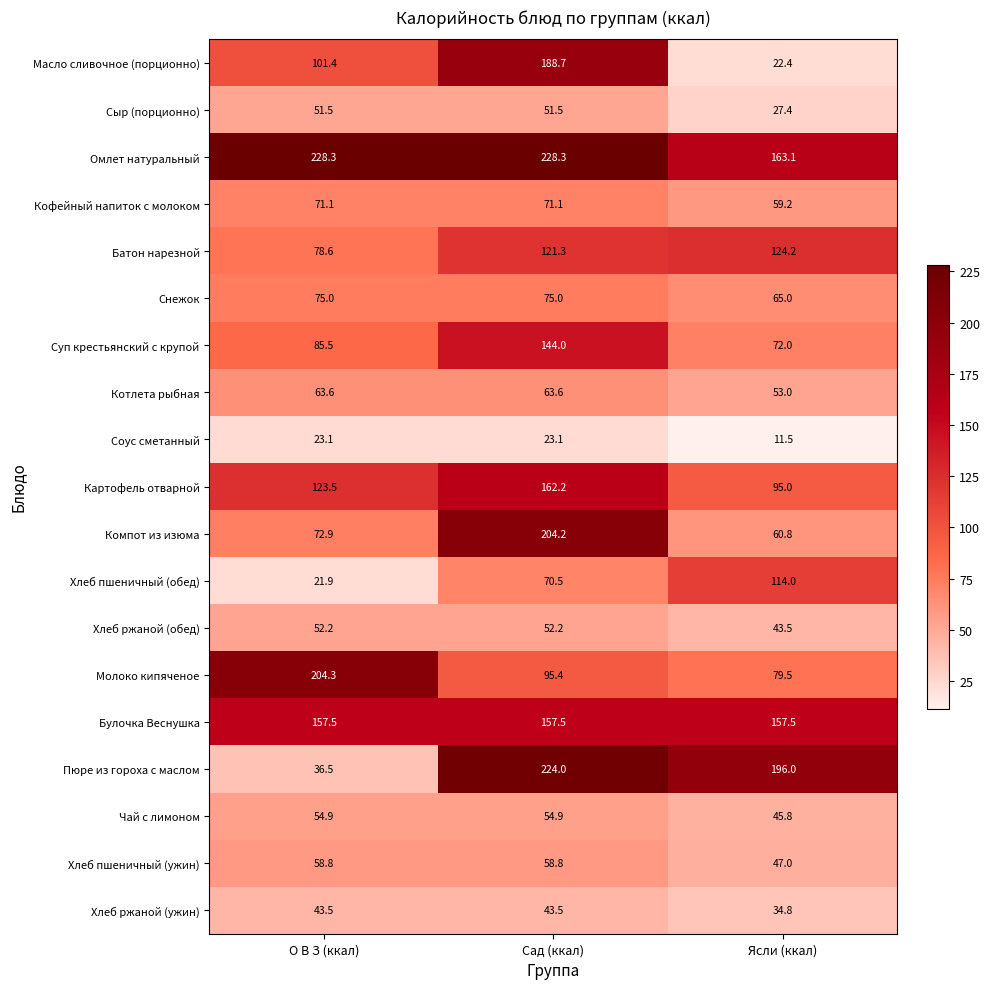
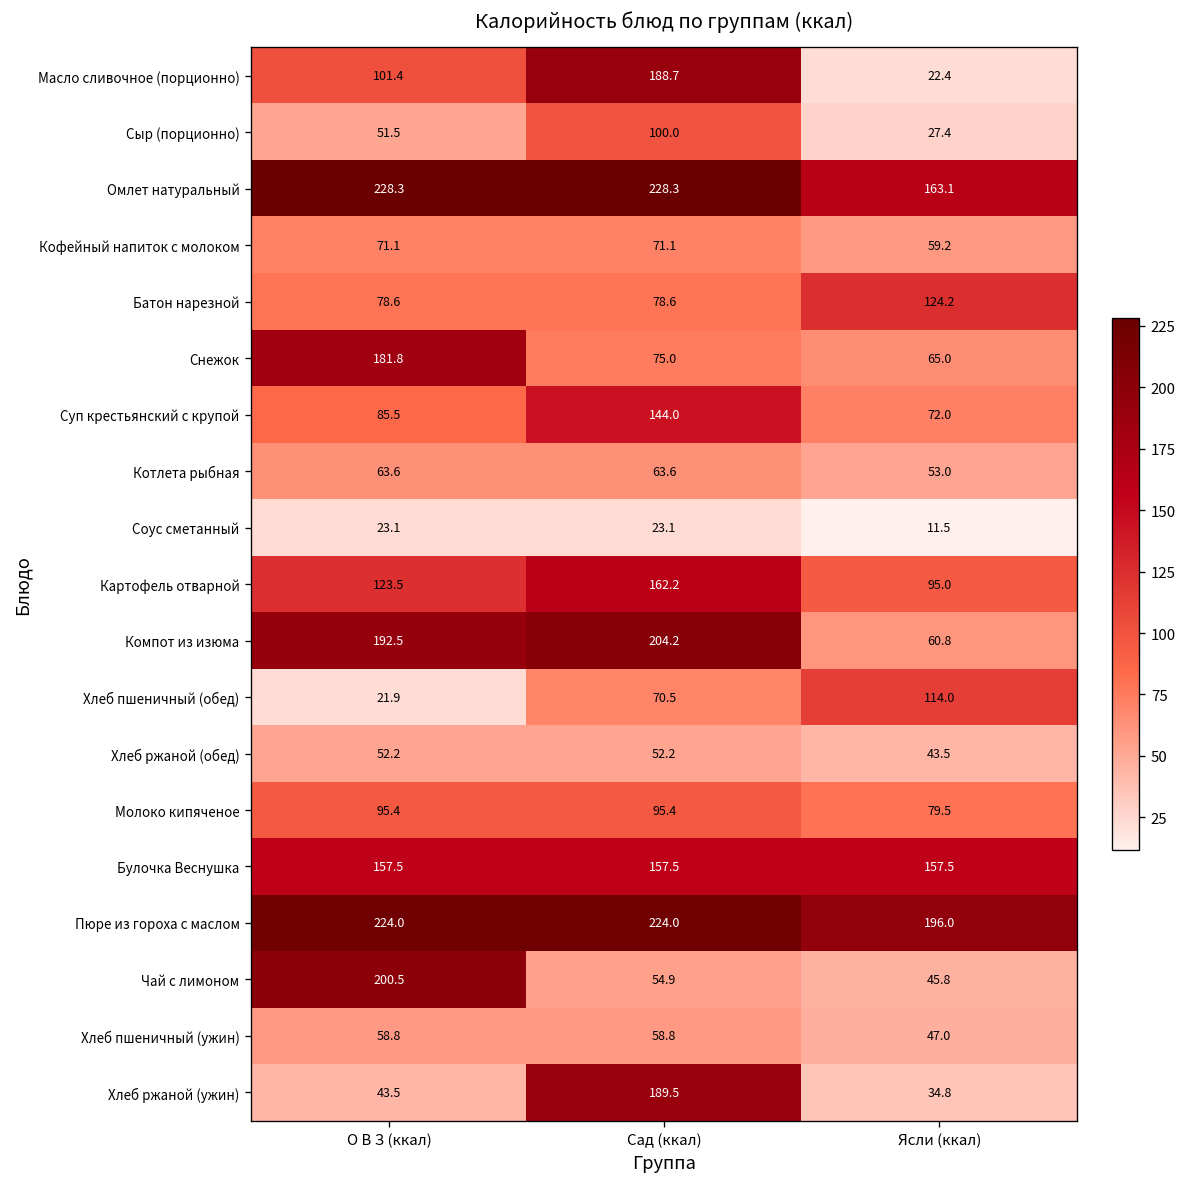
  {
    "Масло сливочное (порционно)": {
      "О В З (ккал)": 101.4,
      "Сад (ккал)": 188.7,
      "Ясли (ккал)": 22.4
    },
    "Сыр (порционно)": {
      "О В З (ккал)": 51.5,
-     "Сад (ккал)": 51.5,
+     "Сад (ккал)": 100.0,
      "Ясли (ккал)": 27.4
    },
    "Омлет натуральный": {
      "О В З (ккал)": 228.3,
      "Сад (ккал)": 228.3,
      "Ясли (ккал)": 163.1
    },
    "Кофейный напиток с молоком": {
      "О В З (ккал)": 71.1,
      "Сад (ккал)": 71.1,
      "Ясли (ккал)": 59.2
    },
    "Батон нарезной": {
      "О В З (ккал)": 78.6,
-     "Сад (ккал)": 121.3,
+     "Сад (ккал)": 78.6,
      "Ясли (ккал)": 124.2
    },
    "Снежок": {
-     "О В З (ккал)": 75.0,
+     "О В З (ккал)": 181.8,
      "Сад (ккал)": 75.0,
      "Ясли (ккал)": 65.0
    },
    "Суп крестьянский с крупой": {
      "О В З (ккал)": 85.5,
      "Сад (ккал)": 144.0,
      "Ясли (ккал)": 72.0
    },
    "Котлета рыбная": {
      "О В З (ккал)": 63.6,
      "Сад (ккал)": 63.6,
      "Ясли (ккал)": 53.0
    },
    "Соус сметанный": {
      "О В З (ккал)": 23.1,
      "Сад (ккал)": 23.1,
      "Ясли (ккал)": 11.5
    },
    "Картофель отварной": {
      "О В З (ккал)": 123.5,
      "Сад (ккал)": 162.2,
      "Ясли (ккал)": 95.0
    },
    "Компот из изюма": {
-     "О В З (ккал)": 72.9,
+     "О В З (ккал)": 192.5,
      "Сад (ккал)": 204.2,
      "Ясли (ккал)": 60.8
    },
    "Хлеб пшеничный (обед)": {
      "О В З (ккал)": 21.9,
      "Сад (ккал)": 70.5,
      "Ясли (ккал)": 114.0
    },
    "Хлеб ржаной (обед)": {
      "О В З (ккал)": 52.2,
      "Сад (ккал)": 52.2,
      "Ясли (ккал)": 43.5
    },
    "Молоко кипяченое": {
-     "О В З (ккал)": 204.3,
+     "О В З (ккал)": 95.4,
      "Сад (ккал)": 95.4,
      "Ясли (ккал)": 79.5
    },
    "Булочка Веснушка": {
      "О В З (ккал)": 157.5,
      "Сад (ккал)": 157.5,
      "Ясли (ккал)": 157.5
    },
    "Пюре из гороха с маслом": {
-     "О В З (ккал)": 36.5,
+     "О В З (ккал)": 224.0,
      "Сад (ккал)": 224.0,
      "Ясли (ккал)": 196.0
    },
    "Чай с лимоном": {
-     "О В З (ккал)": 54.9,
+     "О В З (ккал)": 200.5,
      "Сад (ккал)": 54.9,
      "Ясли (ккал)": 45.8
    },
    "Хлеб пшеничный (ужин)": {
      "О В З (ккал)": 58.8,
      "Сад (ккал)": 58.8,
      "Ясли (ккал)": 47.0
    },
    "Хлеб ржаной (ужин)": {
      "О В З (ккал)": 43.5,
-     "Сад (ккал)": 43.5,
+     "Сад (ккал)": 189.5,
      "Ясли (ккал)": 34.8
    }
  }
